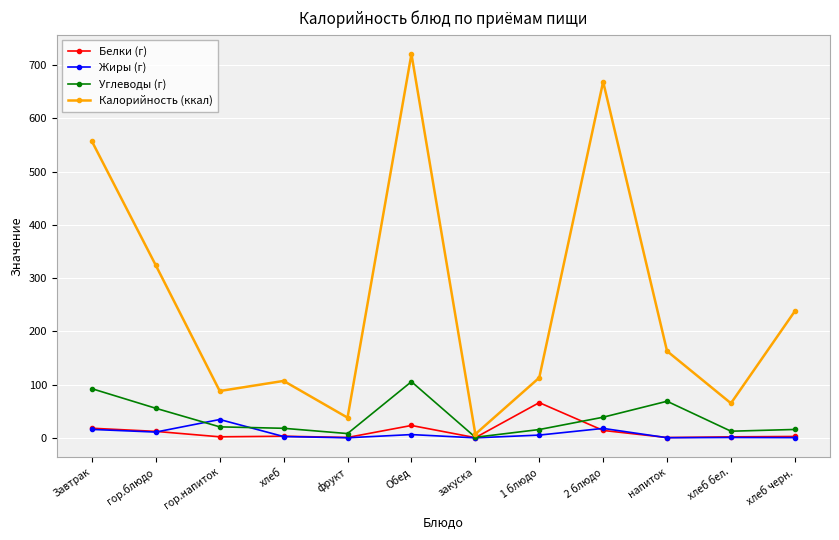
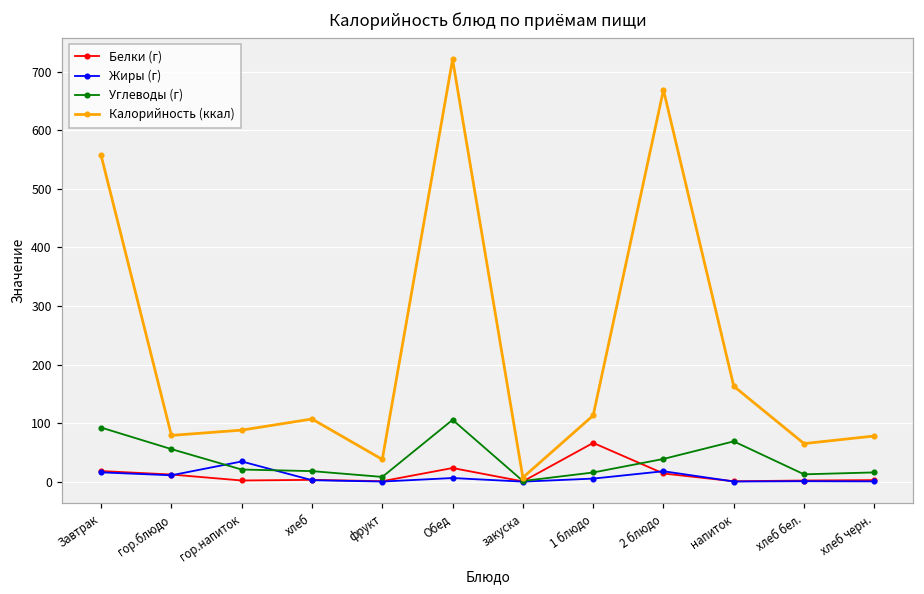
  {
    "Белки (г)": {
      "гор.напиток": 0,
      "Обед": 20,
      "1 блюдо": 70
    },
    "Жиры (г)": {
      "гор.напиток": 30,
      "Обед": 10,
      "1 блюдо": 10
    },
    "Углеводы (г)": {
      "Завтрак": 90,
      "гор.блюдо": 60,
      "гор.напиток": 20,
      "хлеб": 20,
      "фрукт": 10,
      "Обед": 110,
      "1 блюдо": 20,
      "2 блюдо": 40,
      "напиток": 70,
      "хлеб бел.": 10,
      "хлеб черн.": 20
    },
    "Калорийность (ккал)": {
      "Завтрак": 560,
-     "гор.блюдо": 320,
+     "гор.блюдо": 80,
      "гор.напиток": 90,
      "хлеб": 110,
      "фрукт": 40,
      "Обед": 720,
      "закуска": 10,
      "1 блюдо": 110,
      "2 блюдо": 670,
      "напиток": 160,
      "хлеб бел.": 70,
-     "хлеб черн.": 240
+     "хлеб черн.": 80
    }
  }
